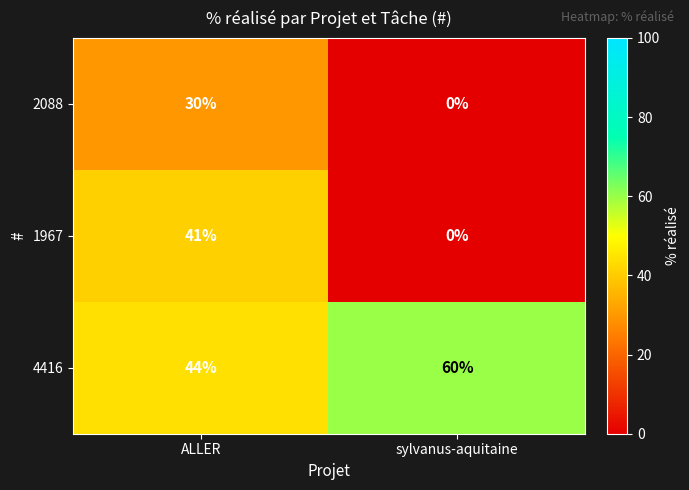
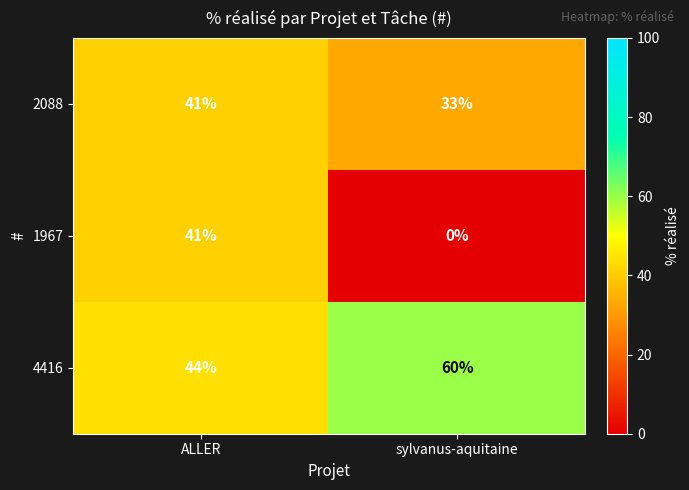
  {
    "2088": {
-     "ALLER": "30%",
-     "sylvanus-aquitaine": "0%"
+     "ALLER": "41%",
+     "sylvanus-aquitaine": "33%"
    },
    "1967": {
      "ALLER": "41%",
      "sylvanus-aquitaine": "0%"
    },
    "4416": {
      "ALLER": "44%",
      "sylvanus-aquitaine": "60%"
    }
  }
